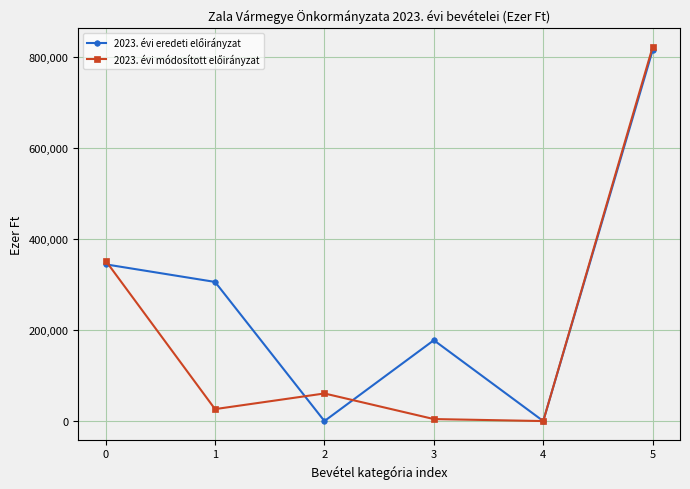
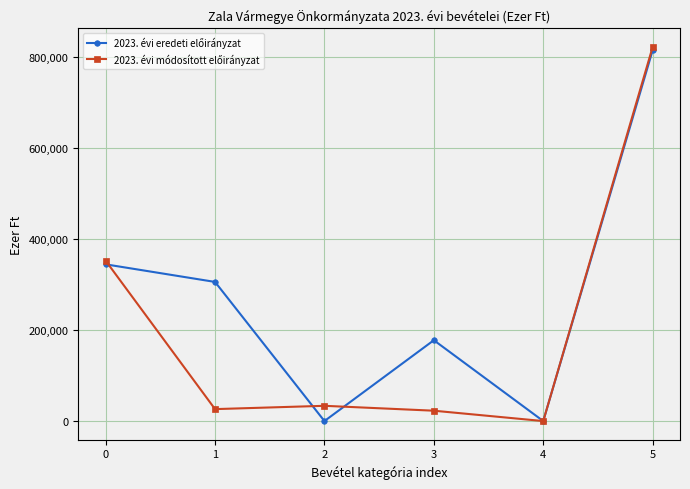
  {
    "2023. évi eredeti előirányzat": {
      "0": "340,000",
      "1": "310,000",
      "2": "0",
      "3": "180,000",
      "5": "820,000"
    },
    "2023. évi módosított előirányzat": {
      "0": "350,000",
      "1": "30,000",
-     "2": "60,000",
-     "3": "0",
+     "2": "30,000",
+     "3": "20,000",
      "5": "820,000"
    }
  }
